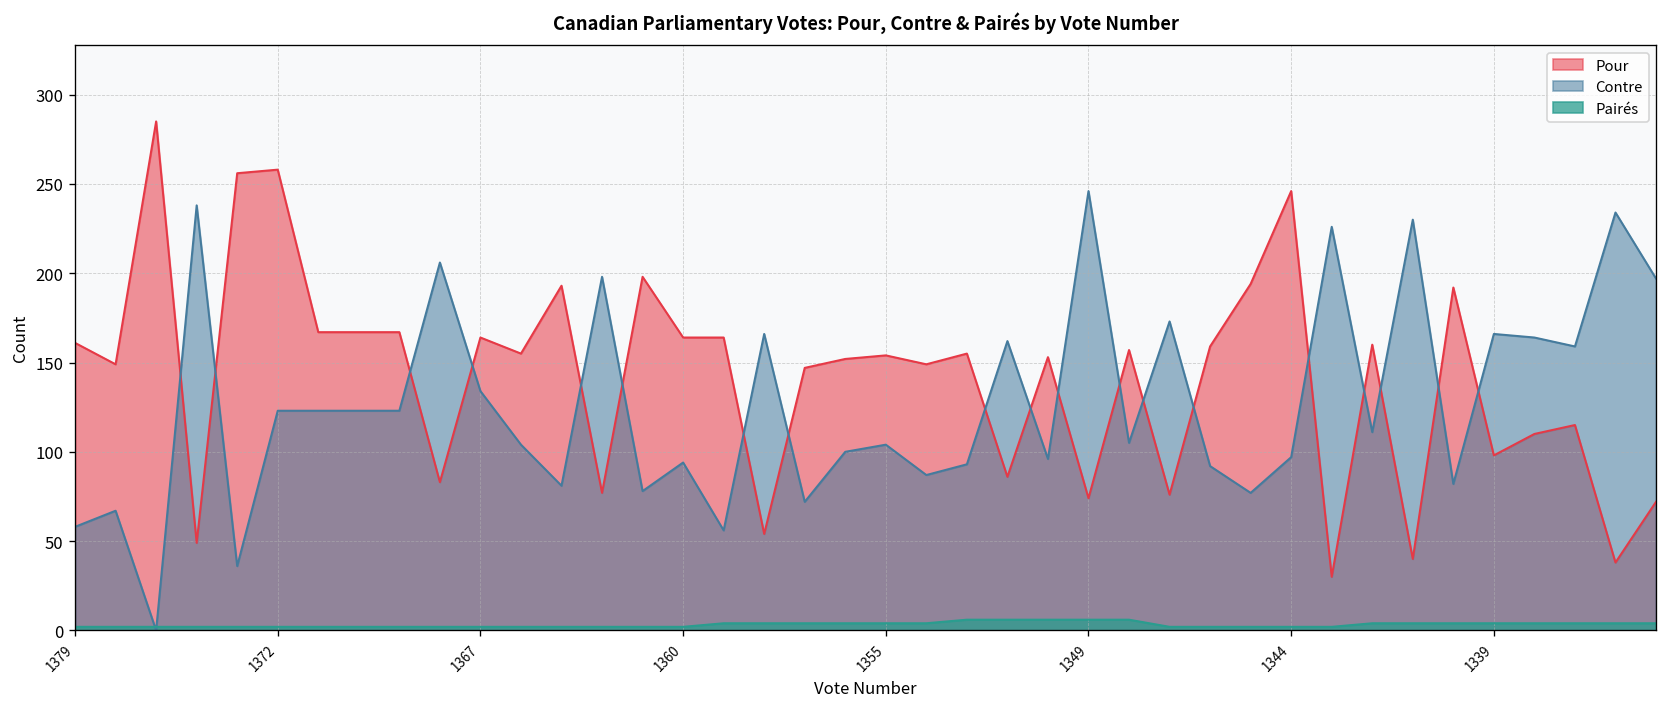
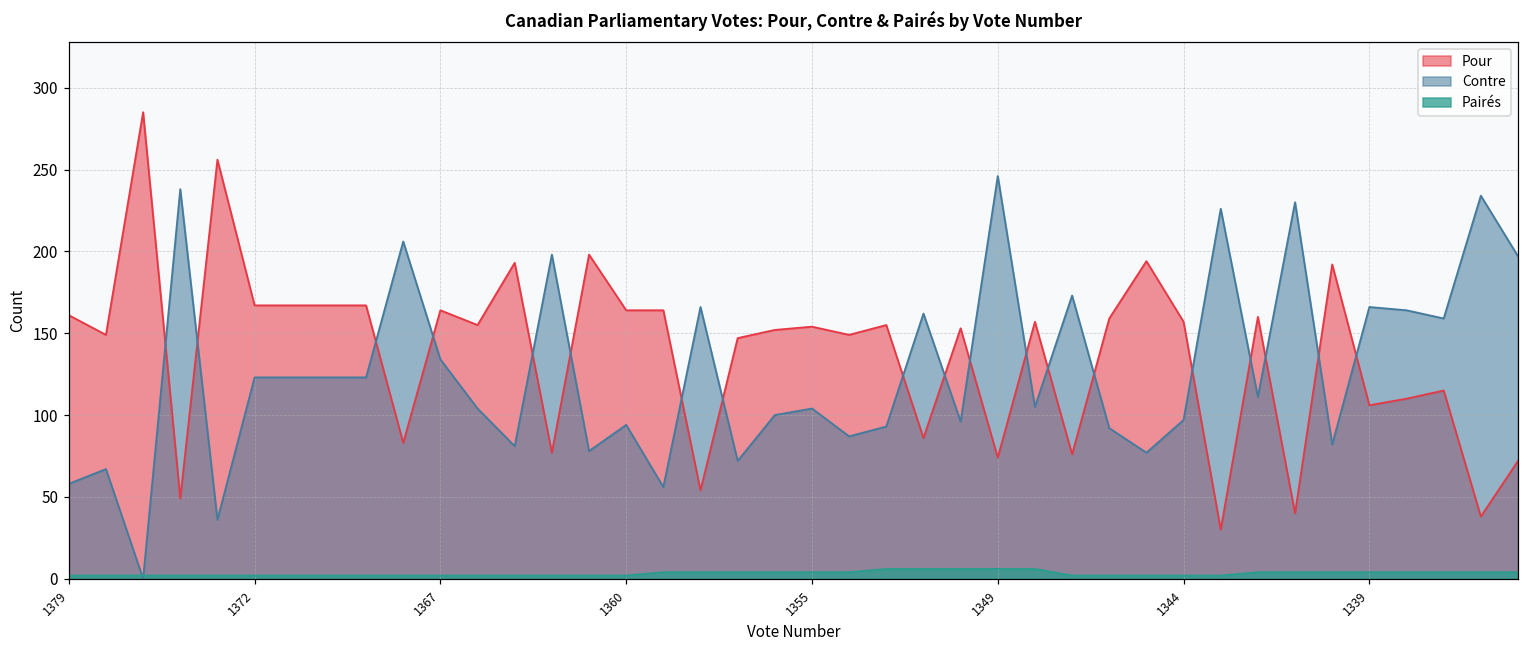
  {
    "Pour": {
      "1379": 161,
-     "1372": 258,
+     "1372": 167,
      "1367": 164,
      "1360": 164,
      "1355": 154,
      "1349": 74,
-     "1344": 246,
-     "1339": 98
+     "1344": 157,
+     "1339": 106
    }
  }
